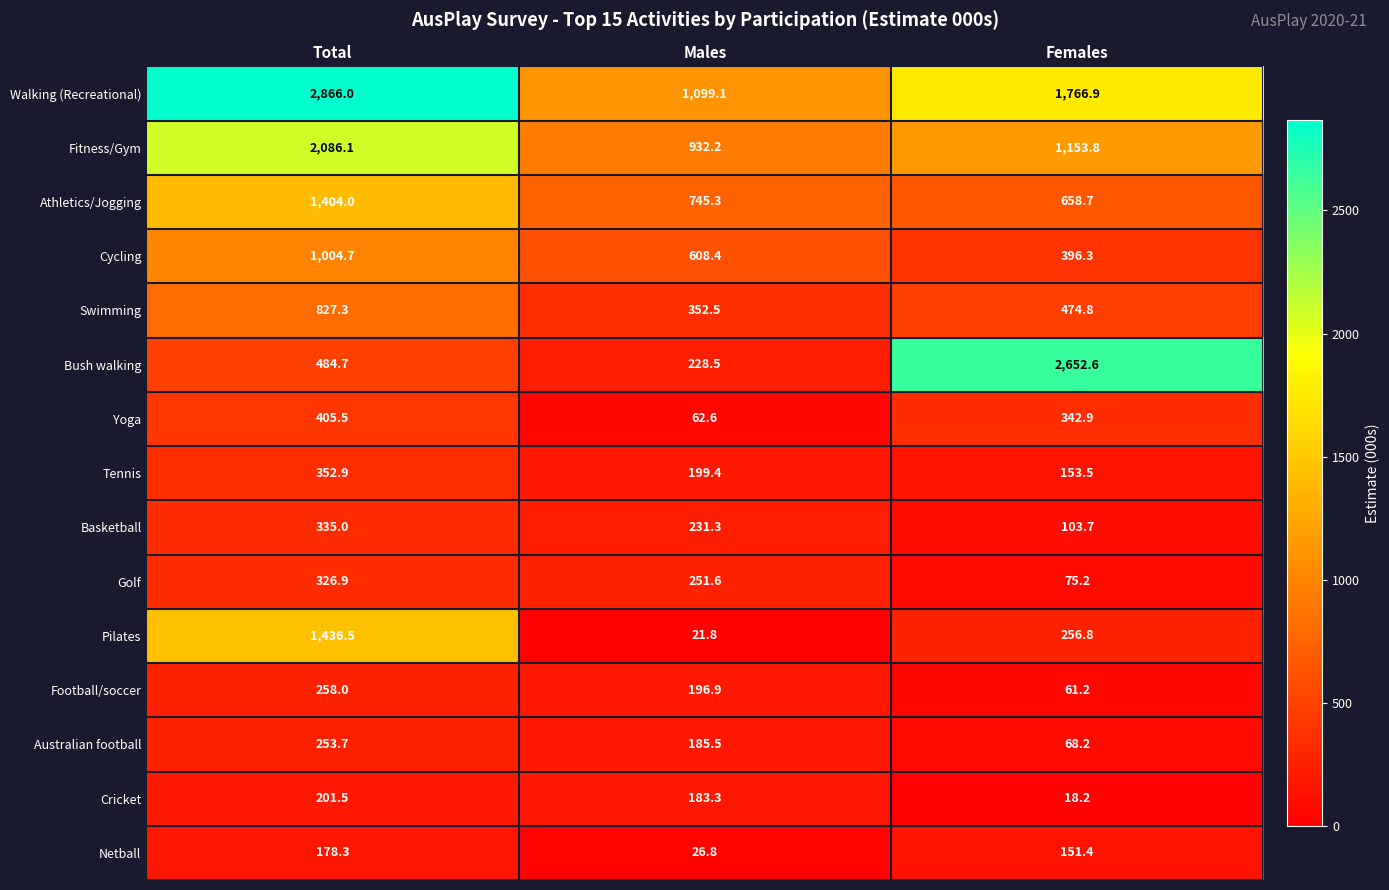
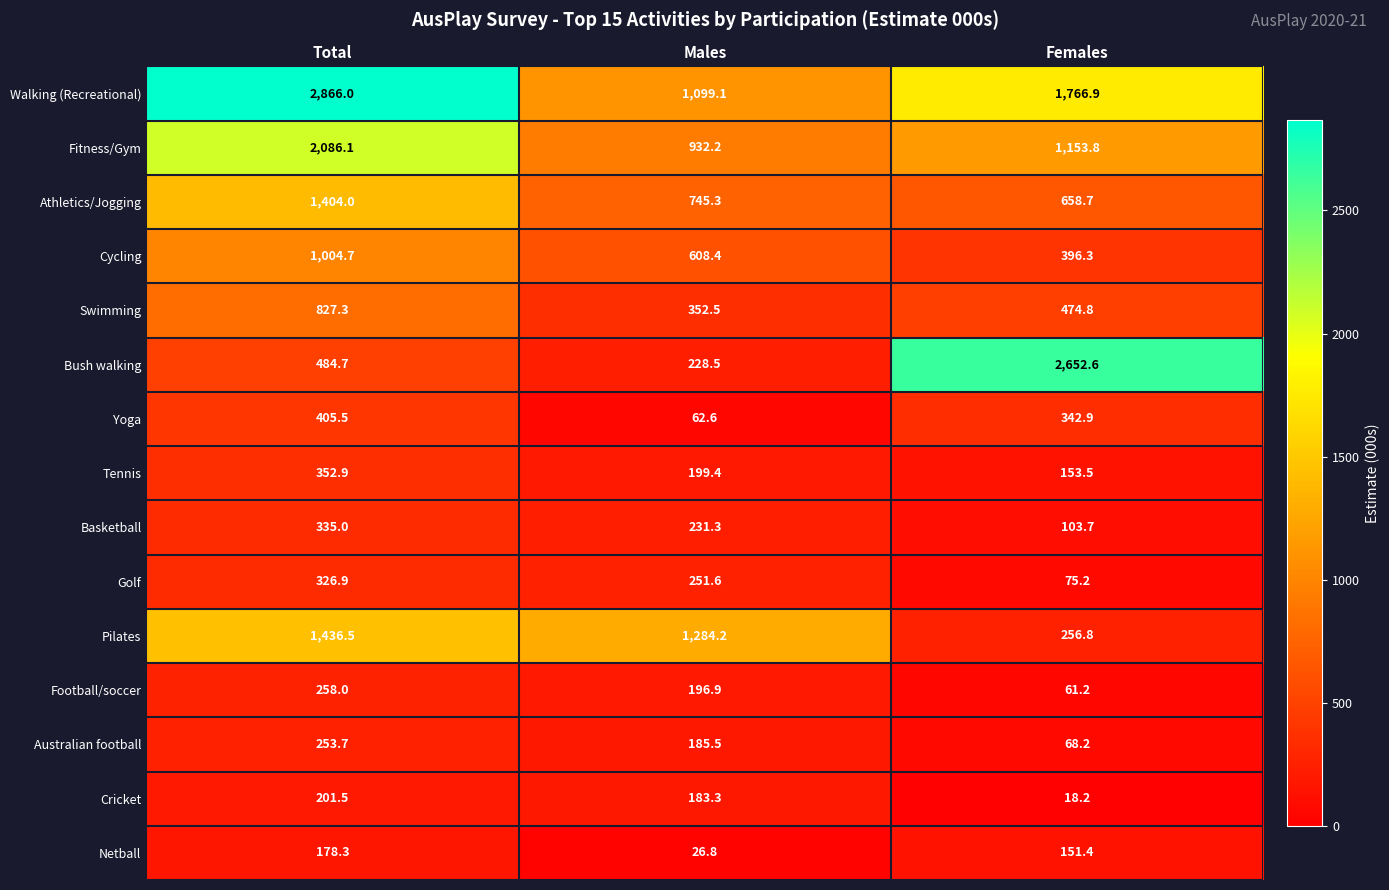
  {
    "Walking (Recreational)": {
      "Total": "2,866.0",
      "Males": "1,099.1",
      "Females": "1,766.9"
    },
    "Fitness/Gym": {
      "Total": "2,086.1",
      "Males": "932.2",
      "Females": "1,153.8"
    },
    "Athletics/Jogging": {
      "Total": "1,404.0",
      "Males": "745.3",
      "Females": "658.7"
    },
    "Cycling": {
      "Total": "1,004.7",
      "Males": "608.4",
      "Females": "396.3"
    },
    "Swimming": {
      "Total": "827.3",
      "Males": "352.5",
      "Females": "474.8"
    },
    "Bush walking": {
      "Total": "484.7",
      "Males": "228.5",
      "Females": "2,652.6"
    },
    "Yoga": {
      "Total": "405.5",
      "Males": "62.6",
      "Females": "342.9"
    },
    "Tennis": {
      "Total": "352.9",
      "Males": "199.4",
      "Females": "153.5"
    },
    "Basketball": {
      "Total": "335.0",
      "Males": "231.3",
      "Females": "103.7"
    },
    "Golf": {
      "Total": "326.9",
      "Males": "251.6",
      "Females": "75.2"
    },
    "Pilates": {
      "Total": "1,436.5",
-     "Males": "21.8",
+     "Males": "1,284.2",
      "Females": "256.8"
    },
    "Football/soccer": {
      "Total": "258.0",
      "Males": "196.9",
      "Females": "61.2"
    },
    "Australian football": {
      "Total": "253.7",
      "Males": "185.5",
      "Females": "68.2"
    },
    "Cricket": {
      "Total": "201.5",
      "Males": "183.3",
      "Females": "18.2"
    },
    "Netball": {
      "Total": "178.3",
      "Males": "26.8",
      "Females": "151.4"
    }
  }
